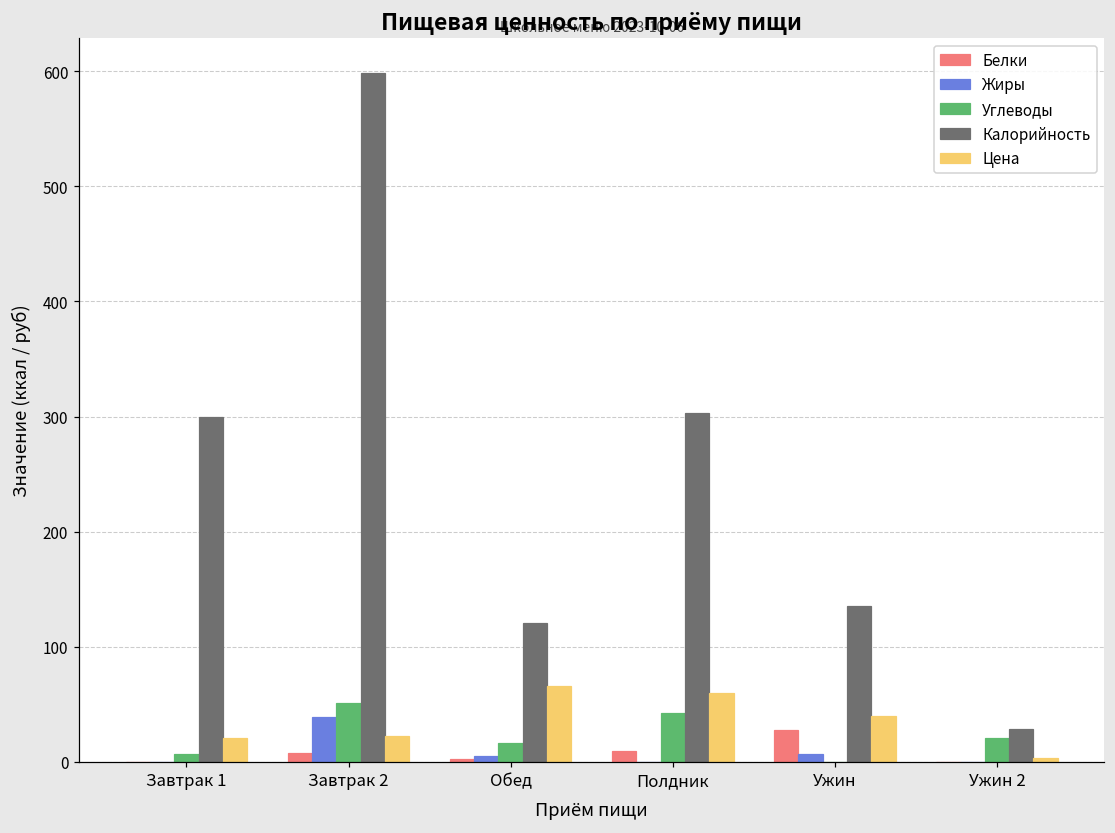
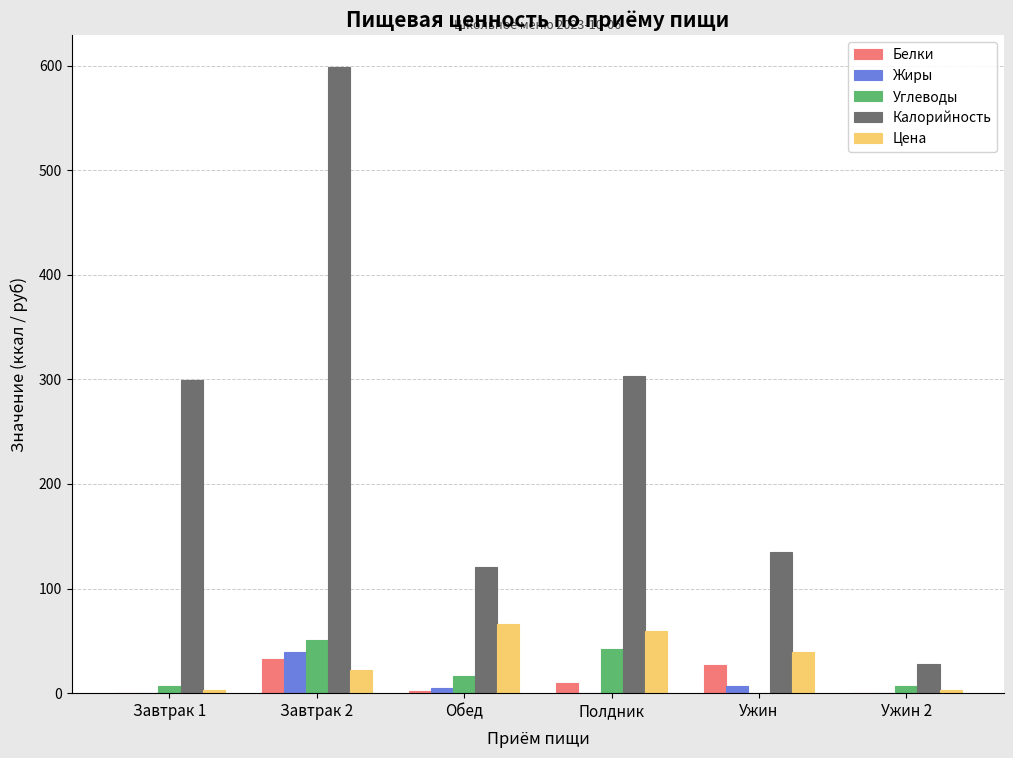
  {
    "Белки": {
-     "Завтрак 2": 8,
+     "Завтрак 2": 33,
      "Полдник": 10,
      "Ужин": 27
    },
    "Жиры": {
      "Завтрак 1": 0,
      "Завтрак 2": 39,
      "Обед": 5,
      "Полдник": 0,
      "Ужин": 7,
      "Ужин 2": 0
    },
    "Углеводы": {
      "Завтрак 1": 7,
      "Завтрак 2": 51,
      "Обед": 17,
      "Полдник": 42,
      "Ужин": 0,
-     "Ужин 2": 21
+     "Ужин 2": 7
    },
    "Калорийность": {
      "Завтрак 1": 299,
      "Завтрак 2": 599,
      "Обед": 121,
      "Полдник": 303,
      "Ужин": 135,
      "Ужин 2": 28
    },
    "Цена": {
-     "Завтрак 1": 20,
+     "Завтрак 1": 3,
      "Завтрак 2": 22,
      "Обед": 66,
      "Полдник": 60,
      "Ужин": 40,
      "Ужин 2": 3
    }
  }
